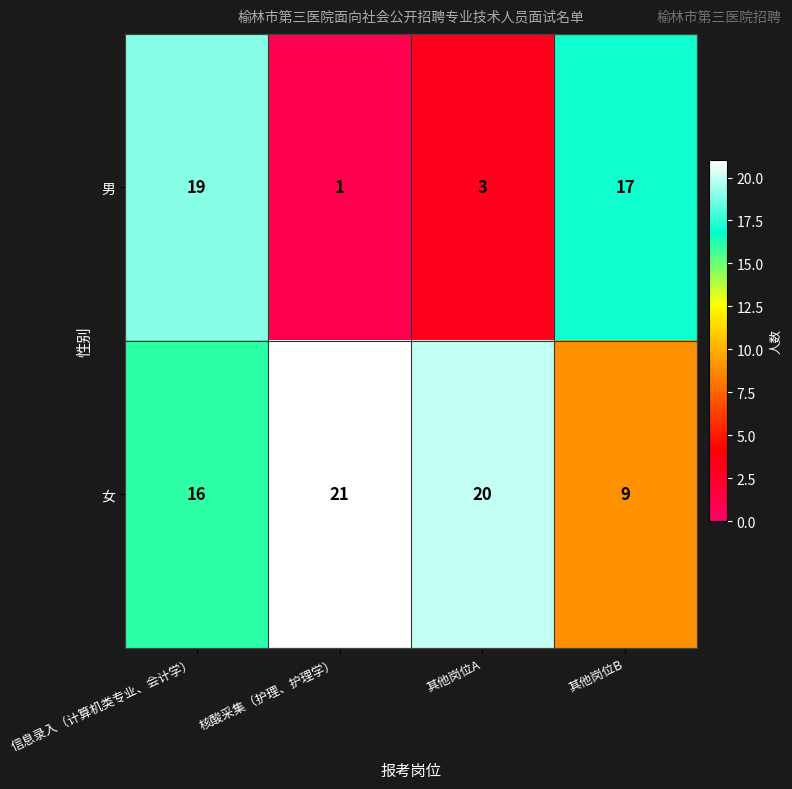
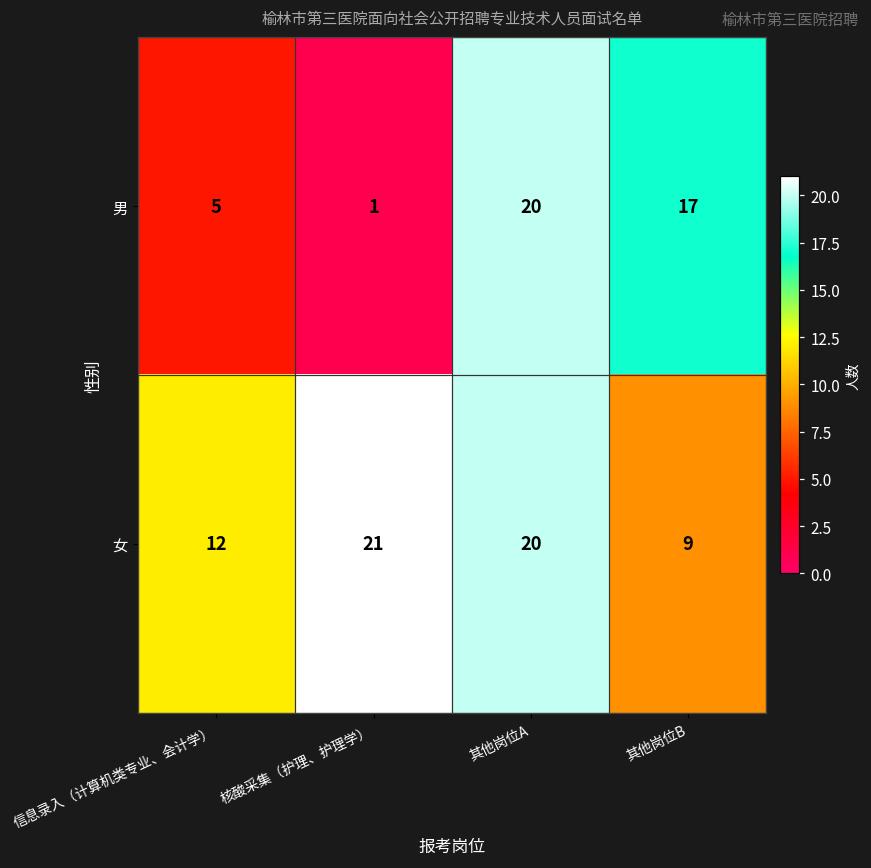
  {
    "男": {
-     "信息录入（计算机类专业、会计学）": 19,
+     "信息录入（计算机类专业、会计学）": 5,
      "核酸采集（护理、护理学）": 1,
-     "其他岗位A": 3,
+     "其他岗位A": 20,
      "其他岗位B": 17
    },
    "女": {
-     "信息录入（计算机类专业、会计学）": 16,
+     "信息录入（计算机类专业、会计学）": 12,
      "核酸采集（护理、护理学）": 21,
      "其他岗位A": 20,
      "其他岗位B": 9
    }
  }
